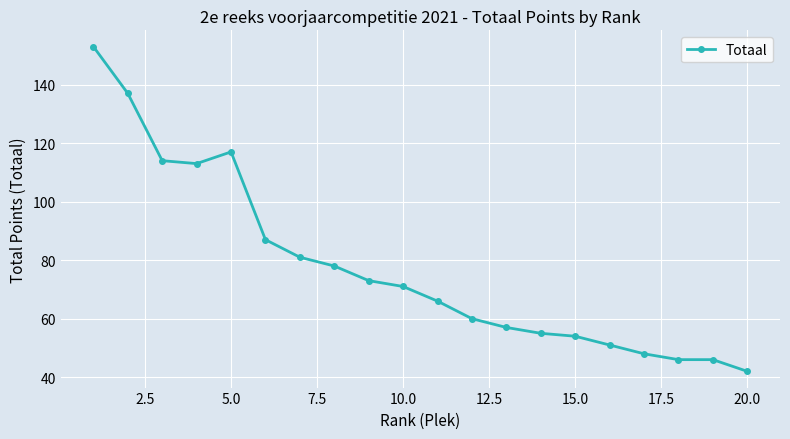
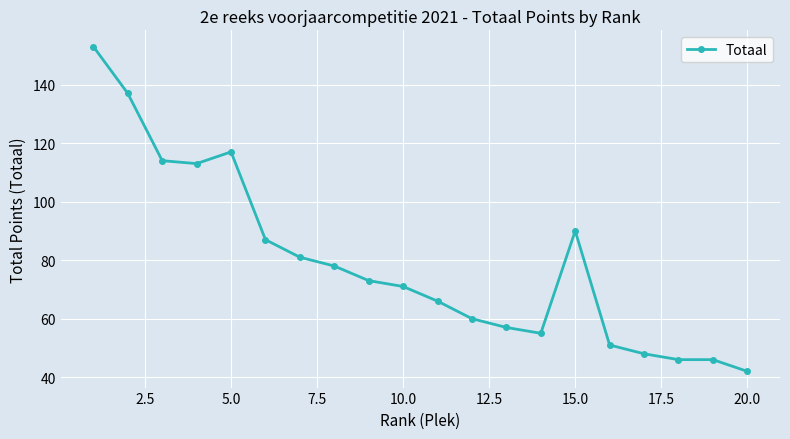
  {
    "5.0": 117,
    "10.0": 71,
-   "15.0": 54,
+   "15.0": 90,
    "20.0": 42
  }
